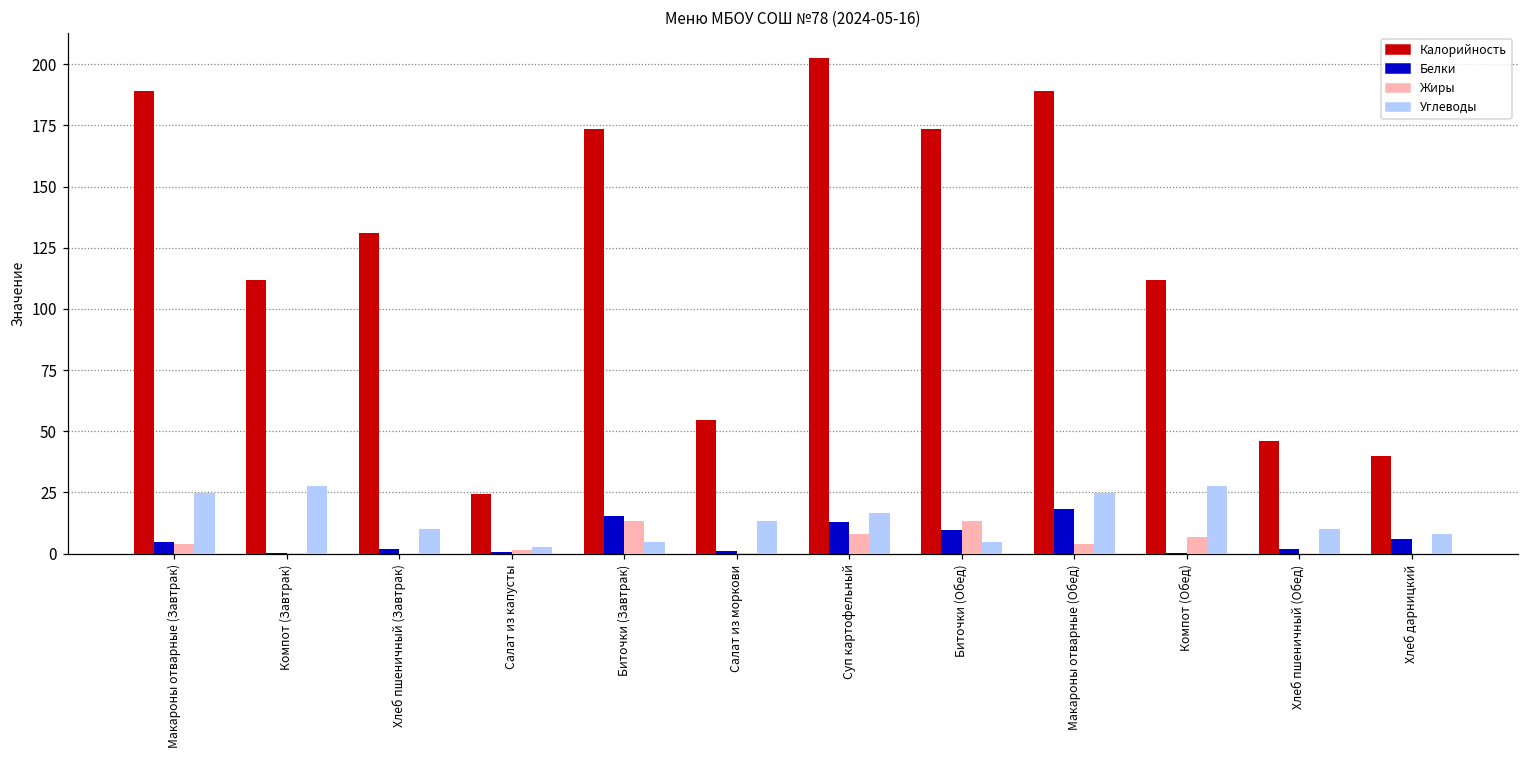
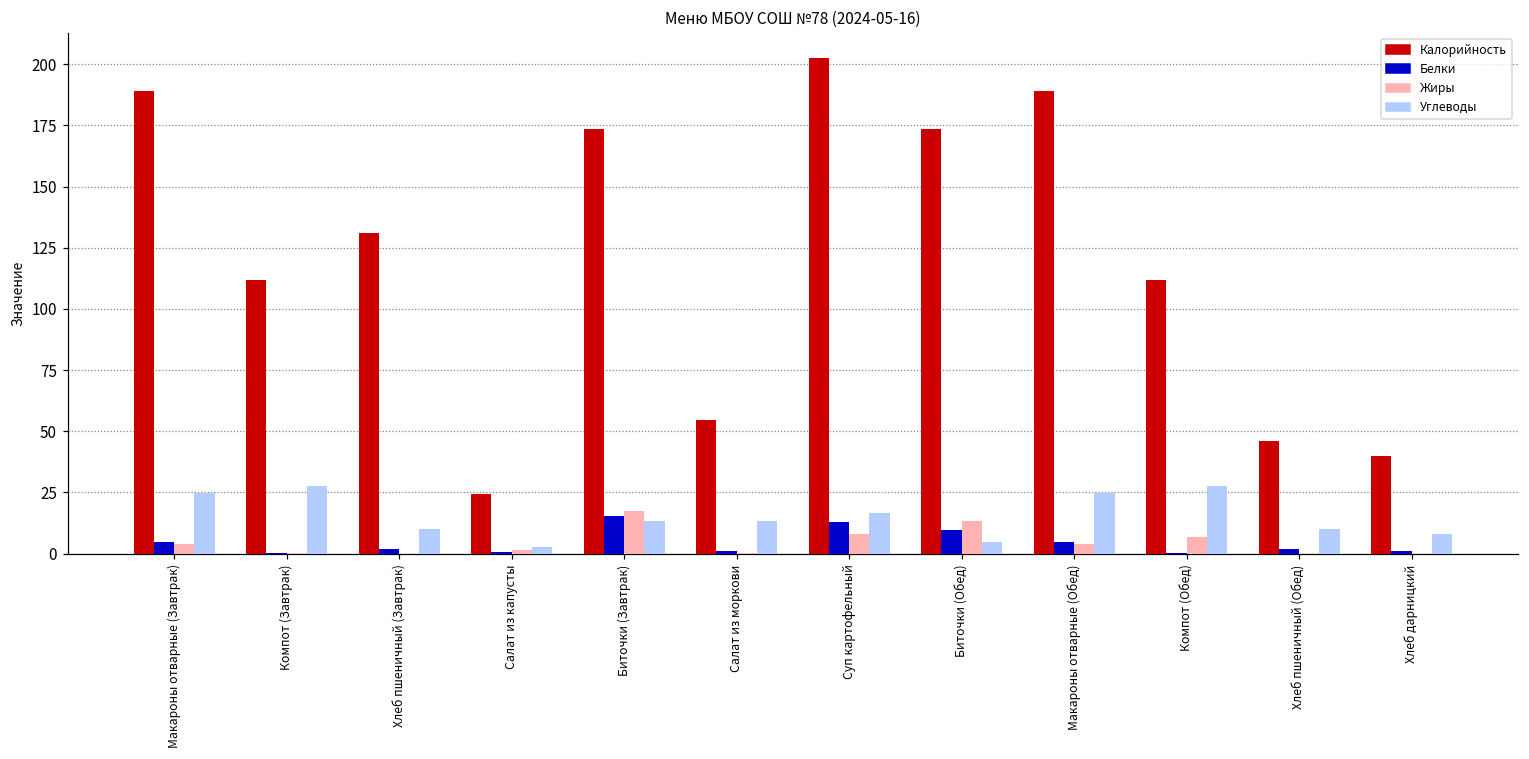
  {
    "Калорийность": {
      "Макароны отварные (Завтрак)": 189,
      "Компот (Завтрак)": 112,
      "Хлеб пшеничный (Завтрак)": 131,
      "Салат из капусты": 24,
      "Биточки (Завтрак)": 174,
      "Салат из моркови": 55,
      "Суп картофельный": 203,
      "Биточки (Обед)": 174,
      "Макароны отварные (Обед)": 189,
      "Компот (Обед)": 112,
      "Хлеб пшеничный (Обед)": 46,
      "Хлеб дарницкий": 40
    },
    "Белки": {
      "Макароны отварные (Завтрак)": 5,
      "Хлеб пшеничный (Завтрак)": 2,
      "Биточки (Завтрак)": 15,
      "Суп картофельный": 13,
      "Биточки (Обед)": 10,
-     "Макароны отварные (Обед)": 18,
+     "Макароны отварные (Обед)": 5,
      "Хлеб пшеничный (Обед)": 2,
-     "Хлеб дарницкий": 6
+     "Хлеб дарницкий": 1
    },
    "Жиры": {
      "Макароны отварные (Завтрак)": 4,
      "Хлеб пшеничный (Завтрак)": 0,
      "Салат из капусты": 1,
-     "Биточки (Завтрак)": 13,
+     "Биточки (Завтрак)": 17,
      "Суп картофельный": 8,
      "Биточки (Обед)": 13,
      "Макароны отварные (Обед)": 4,
      "Компот (Обед)": 7,
      "Хлеб пшеничный (Обед)": 0,
      "Хлеб дарницкий": 0
    },
    "Углеводы": {
      "Макароны отварные (Завтрак)": 25,
      "Компот (Завтрак)": 28,
      "Хлеб пшеничный (Завтрак)": 10,
      "Салат из капусты": 3,
-     "Биточки (Завтрак)": 5,
+     "Биточки (Завтрак)": 13,
      "Салат из моркови": 13,
      "Суп картофельный": 17,
      "Биточки (Обед)": 5,
      "Макароны отварные (Обед)": 25,
      "Компот (Обед)": 28,
      "Хлеб пшеничный (Обед)": 10,
      "Хлеб дарницкий": 8
    }
  }
